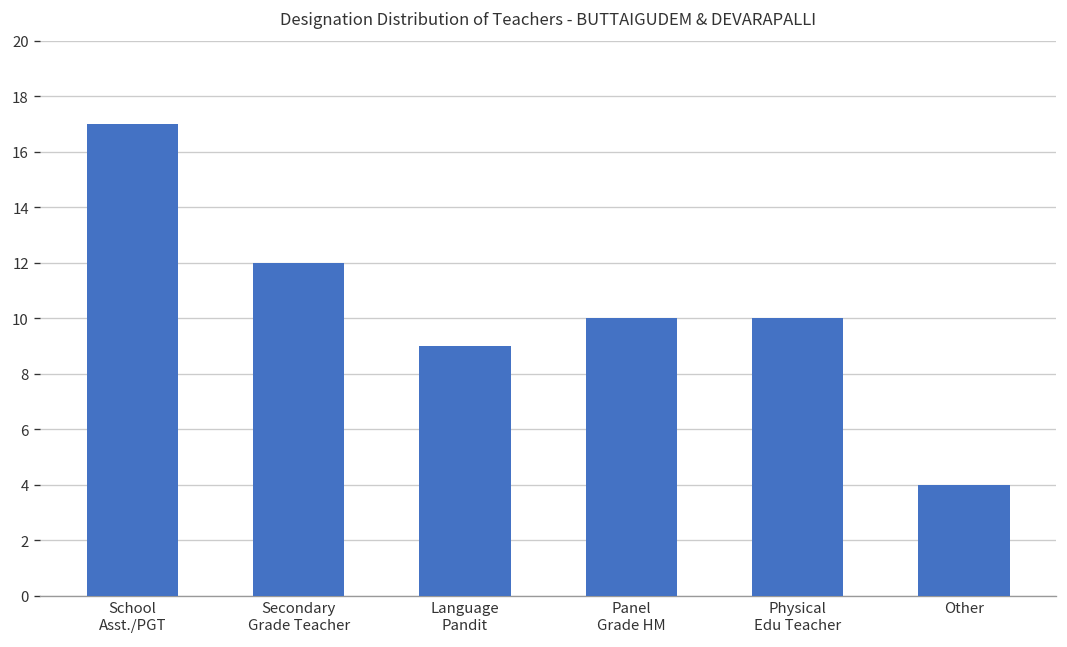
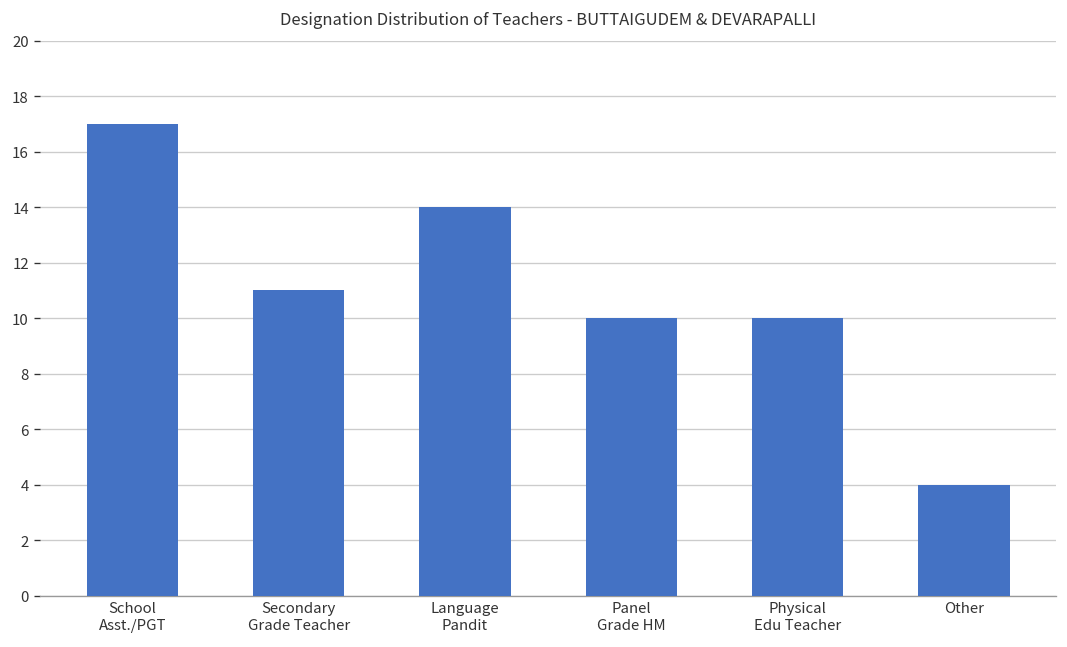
  {
    "School Asst./PGT": 17,
-   "Secondary Grade Teacher": 12,
-   "Language Pandit": 9,
+   "Secondary Grade Teacher": 11,
+   "Language Pandit": 14,
    "Panel Grade HM": 10,
    "Physical Edu Teacher": 10,
    "Other": 4
  }
